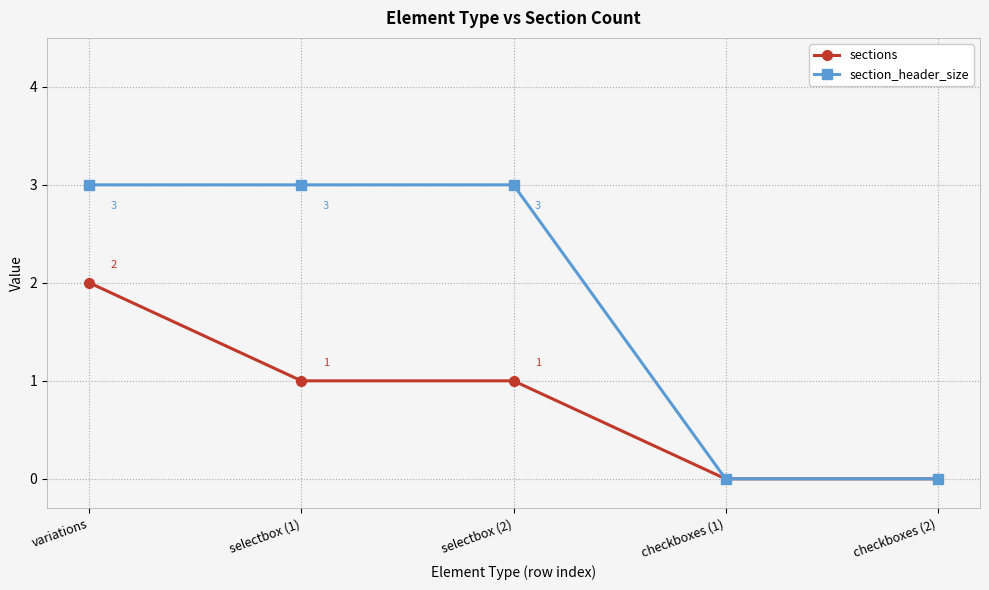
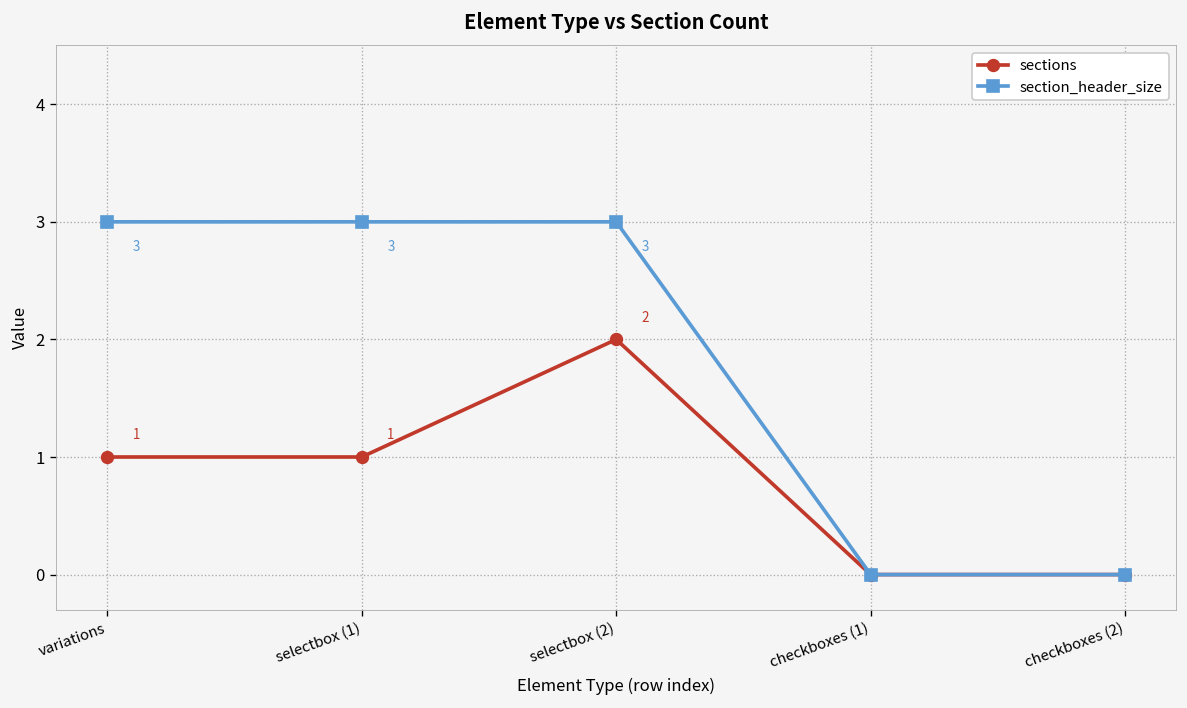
  {
    "sections": {
-     "variations": 2,
+     "variations": 1,
      "selectbox (1)": 1,
-     "selectbox (2)": 1
+     "selectbox (2)": 2
    }
  }
